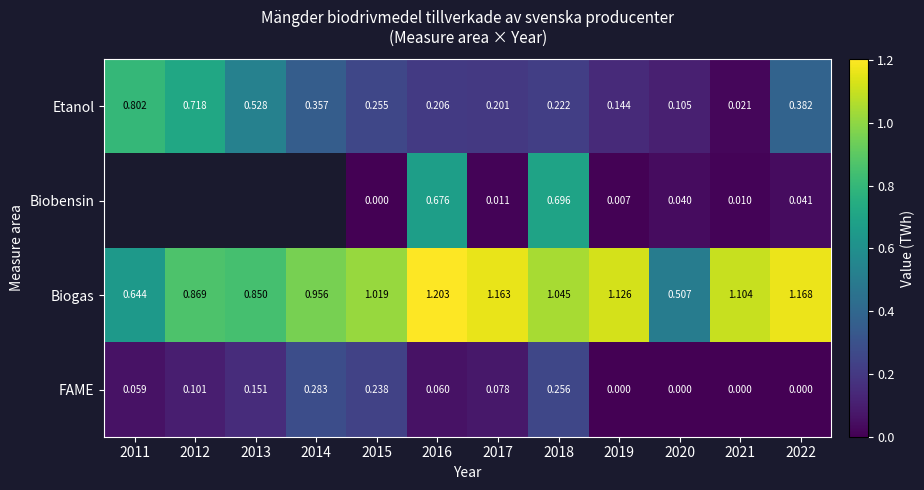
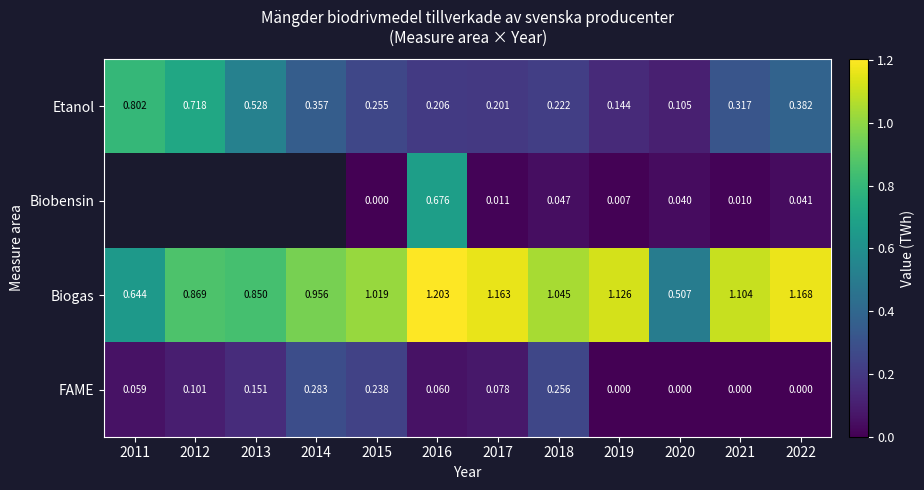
  {
    "Etanol": {
      "2011": 0.802,
      "2012": 0.718,
      "2013": 0.528,
      "2014": 0.357,
      "2015": 0.255,
      "2016": 0.206,
      "2017": 0.201,
      "2018": 0.222,
      "2019": 0.144,
      "2020": 0.105,
-     "2021": 0.021,
+     "2021": 0.317,
      "2022": 0.382
    },
    "Biobensin": {
      "2015": 0.000,
      "2016": 0.676,
      "2017": 0.011,
-     "2018": 0.696,
+     "2018": 0.047,
      "2019": 0.007,
      "2020": 0.040,
      "2021": 0.010,
      "2022": 0.041
    },
    "Biogas": {
      "2011": 0.644,
      "2012": 0.869,
      "2013": 0.850,
      "2014": 0.956,
      "2015": 1.019,
      "2016": 1.203,
      "2017": 1.163,
      "2018": 1.045,
      "2019": 1.126,
      "2020": 0.507,
      "2021": 1.104,
      "2022": 1.168
    },
    "FAME": {
      "2011": 0.059,
      "2012": 0.101,
      "2013": 0.151,
      "2014": 0.283,
      "2015": 0.238,
      "2016": 0.060,
      "2017": 0.078,
      "2018": 0.256,
      "2019": 0.000,
      "2020": 0.000,
      "2021": 0.000,
      "2022": 0.000
    }
  }
